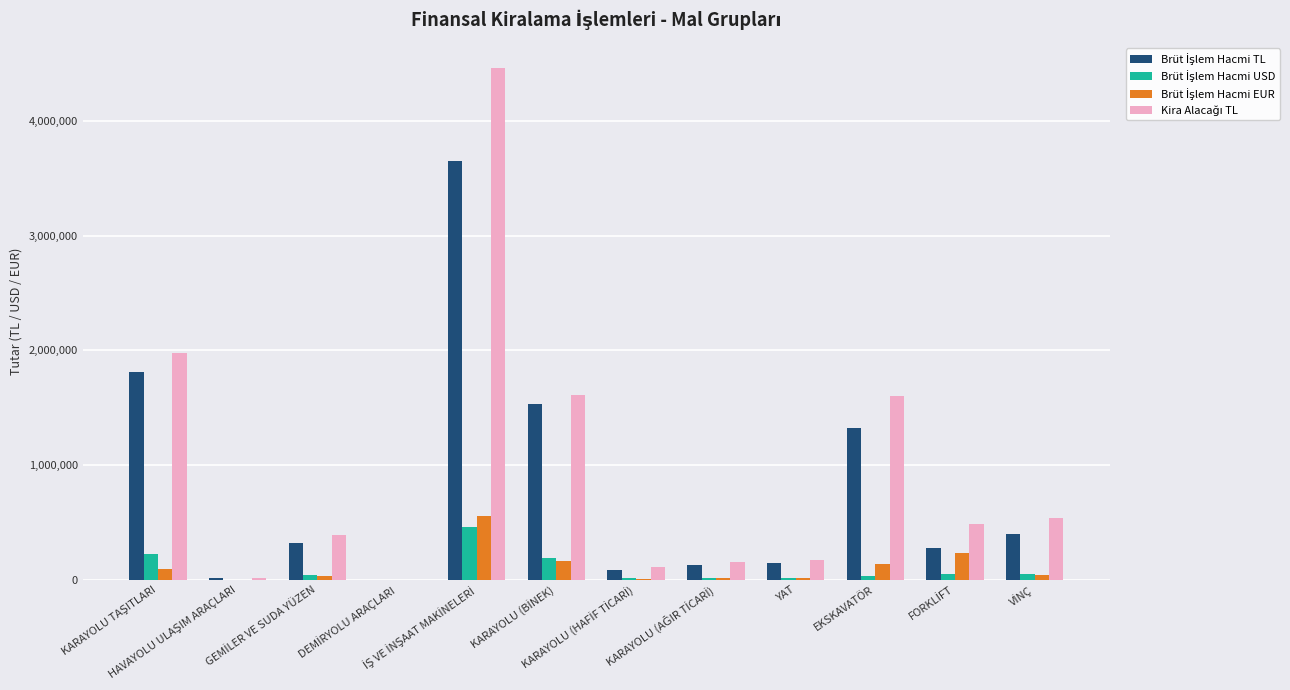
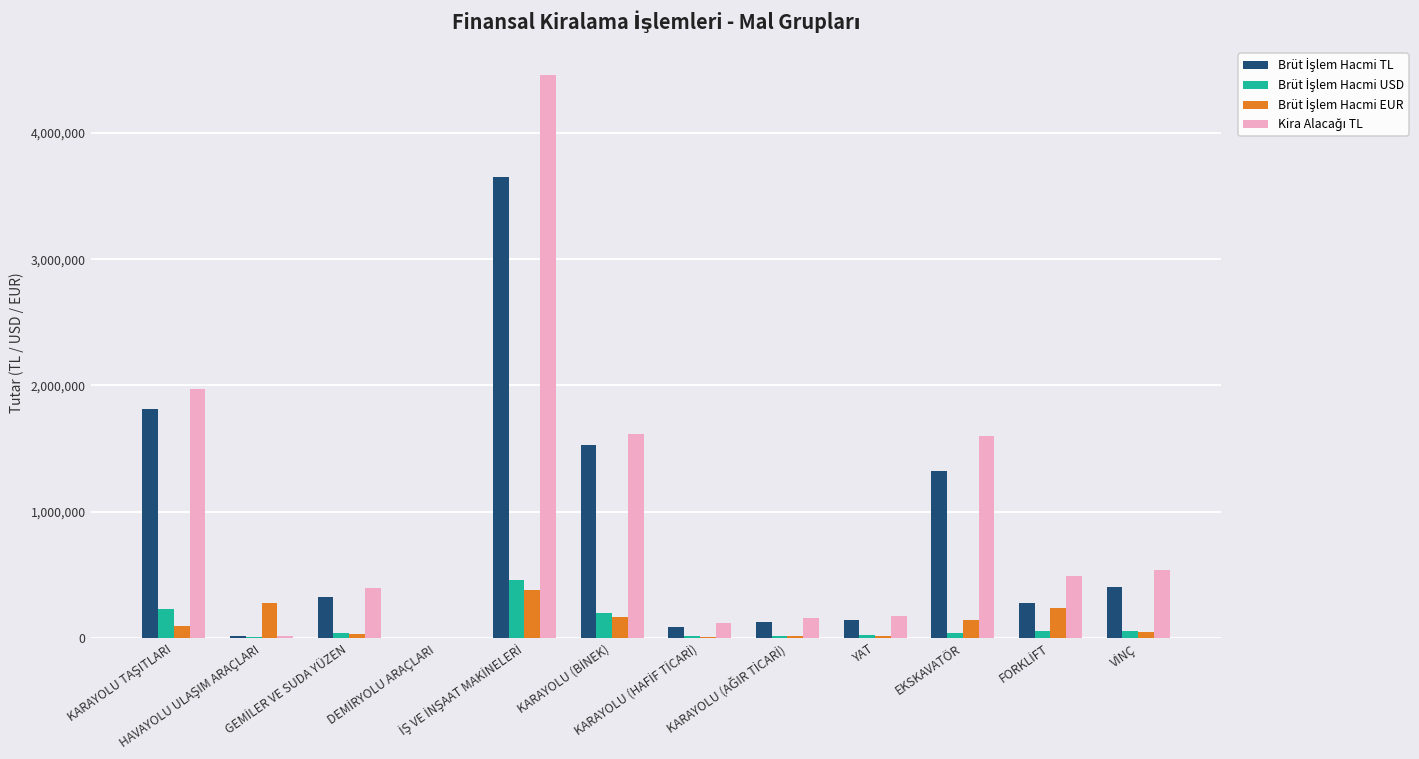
  {
    "Brüt İşlem Hacmi TL": {
      "KARAYOLU TAŞITLARI": "1,810,000",
      "GEMİLER VE SUDA YÜZEN": "320,000",
      "DEMİRYOLU ARAÇLARI": "0",
      "İŞ VE İNŞAAT MAKİNELERİ": "3,650,000",
      "KARAYOLU (BİNEK)": "1,530,000",
      "KARAYOLU (HAFİF TİCARİ)": "90,000",
      "KARAYOLU (AĞIR TİCARİ)": "130,000",
      "YAT": "140,000",
      "EKSKAVATÖR": "1,320,000",
      "FORKLİFT": "280,000",
      "VİNÇ": "400,000"
    },
    "Brüt İşlem Hacmi USD": {
      "KARAYOLU TAŞITLARI": "230,000",
      "GEMİLER VE SUDA YÜZEN": "40,000",
      "DEMİRYOLU ARAÇLARI": "0",
      "İŞ VE İNŞAAT MAKİNELERİ": "460,000",
      "KARAYOLU (BİNEK)": "190,000",
      "EKSKAVATÖR": "40,000",
      "FORKLİFT": "50,000",
      "VİNÇ": "50,000"
    },
    "Brüt İşlem Hacmi EUR": {
      "KARAYOLU TAŞITLARI": "100,000",
-     "HAVAYOLU ULAŞIM ARAÇLARI": "0",
+     "HAVAYOLU ULAŞIM ARAÇLARI": "280,000",
      "GEMİLER VE SUDA YÜZEN": "30,000",
      "DEMİRYOLU ARAÇLARI": "0",
-     "İŞ VE İNŞAAT MAKİNELERİ": "550,000",
+     "İŞ VE İNŞAAT MAKİNELERİ": "380,000",
      "KARAYOLU (BİNEK)": "160,000",
      "EKSKAVATÖR": "140,000",
      "FORKLİFT": "240,000",
      "VİNÇ": "40,000"
    },
    "Kira Alacağı TL": {
      "KARAYOLU TAŞITLARI": "1,970,000",
      "GEMİLER VE SUDA YÜZEN": "390,000",
      "DEMİRYOLU ARAÇLARI": "0",
      "İŞ VE İNŞAAT MAKİNELERİ": "4,460,000",
      "KARAYOLU (BİNEK)": "1,610,000",
      "KARAYOLU (HAFİF TİCARİ)": "110,000",
      "KARAYOLU (AĞIR TİCARİ)": "160,000",
      "YAT": "170,000",
      "EKSKAVATÖR": "1,600,000",
      "FORKLİFT": "490,000",
      "VİNÇ": "540,000"
    }
  }
